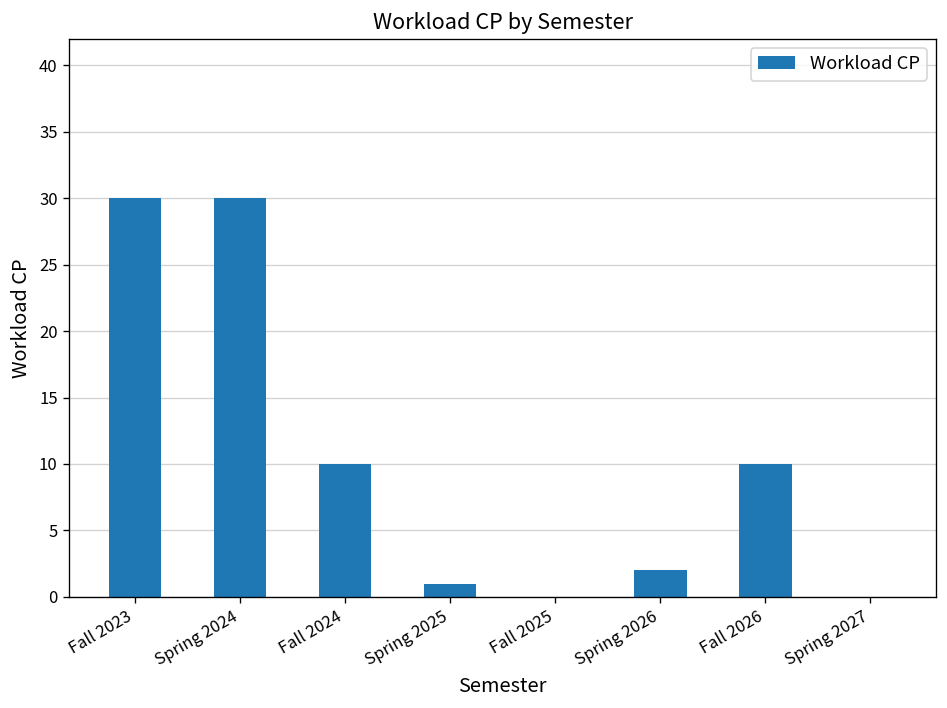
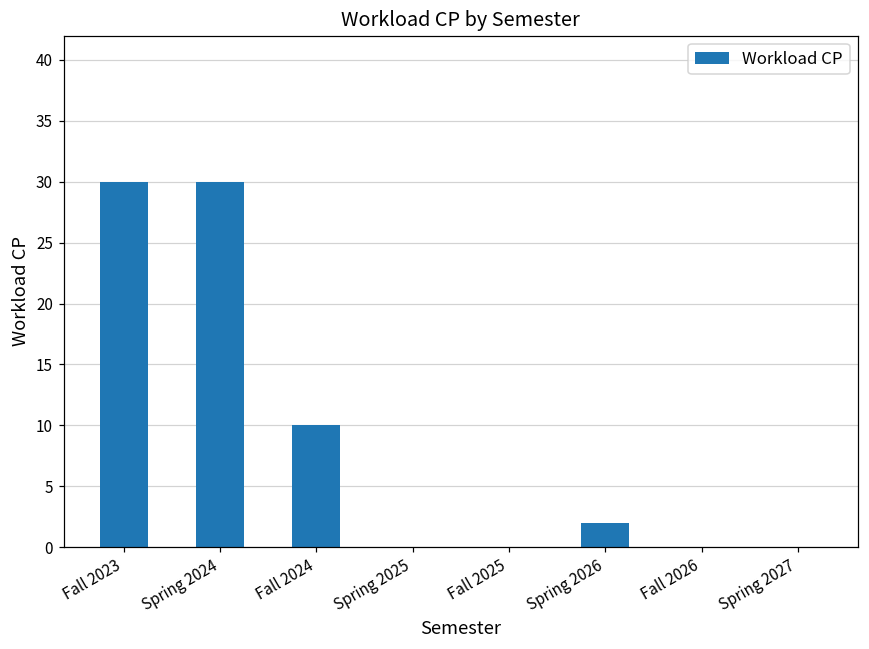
  {
    "Fall 2023": 30,
    "Spring 2024": 30,
    "Fall 2024": 10,
-   "Spring 2025": 1,
+   "Spring 2025": 0,
    "Fall 2025": 0,
    "Spring 2026": 2,
-   "Fall 2026": 10,
+   "Fall 2026": 0,
    "Spring 2027": 0
  }
